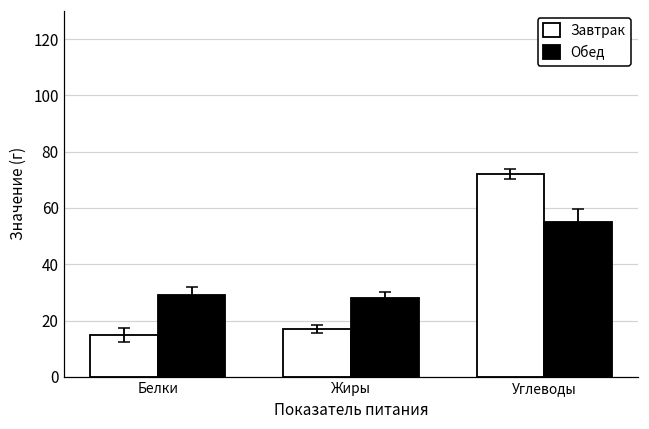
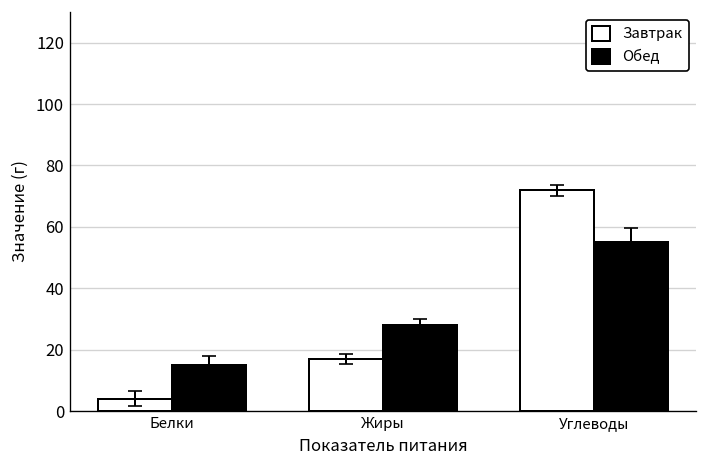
  {
    "Завтрак": {
-     "Белки": 15,
+     "Белки": 4,
      "Жиры": 17,
      "Углеводы": 72
    },
    "Обед": {
-     "Белки": 29,
+     "Белки": 15,
      "Жиры": 28,
      "Углеводы": 55
    }
  }
